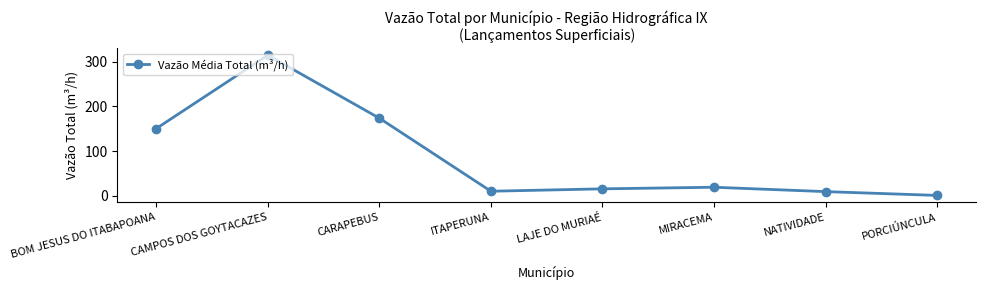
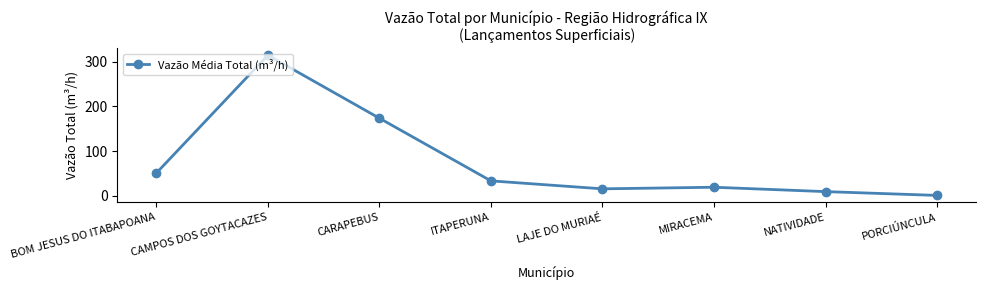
  {
-   "BOM JESUS DO ITABAPOANA": 150,
+   "BOM JESUS DO ITABAPOANA": 50,
    "CARAPEBUS": 170,
-   "ITAPERUNA": 10,
+   "ITAPERUNA": 30,
    "LAJE DO MURIAÉ": 20,
    "MIRACEMA": 20,
    "NATIVIDADE": 10,
    "PORCIÚNCULA": 0
  }
